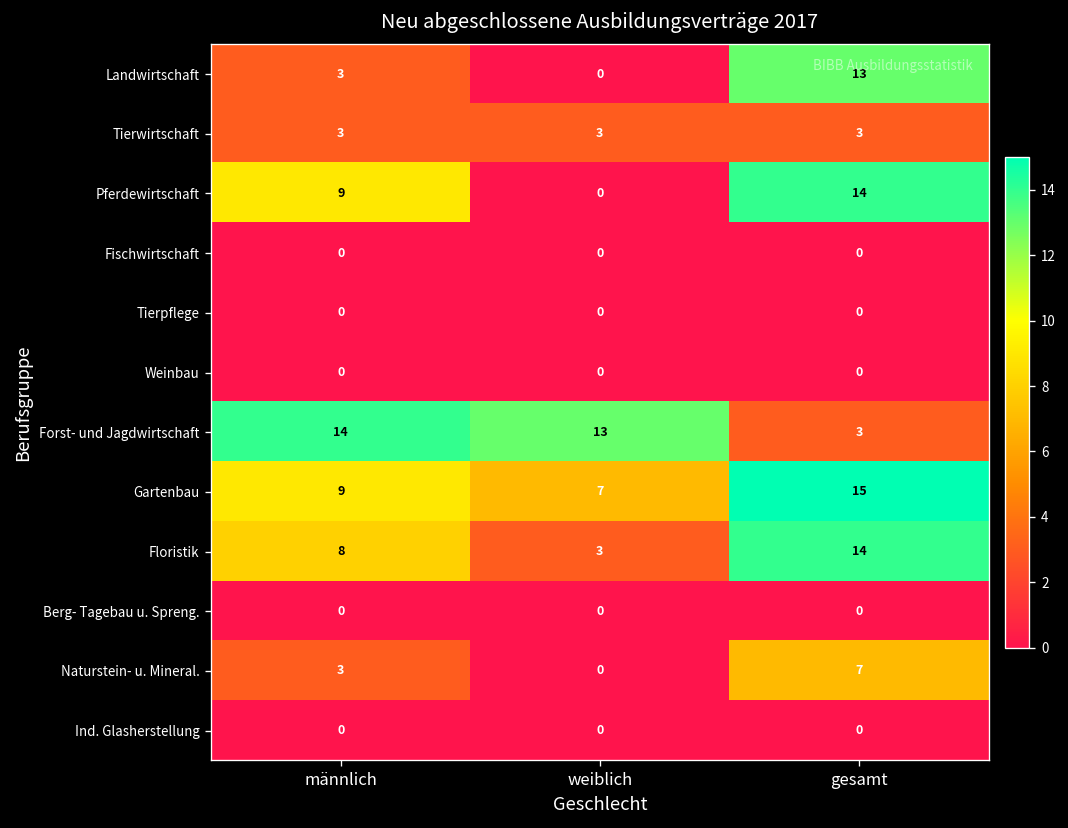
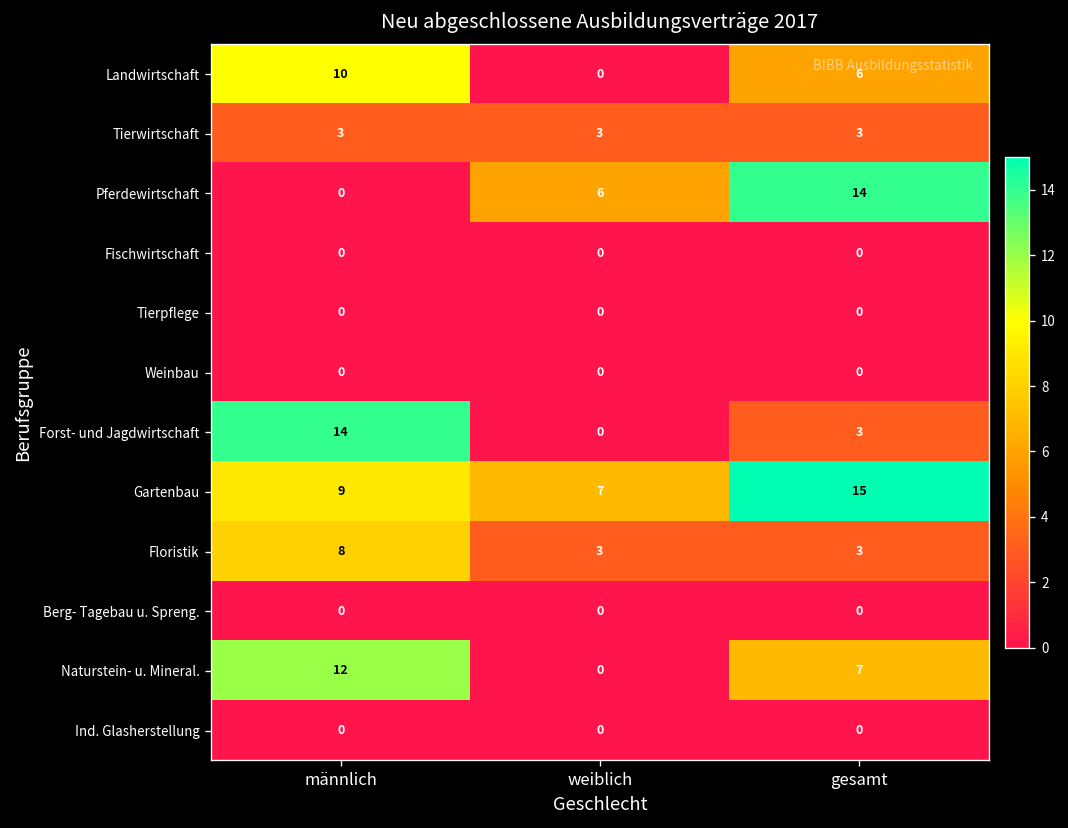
  {
    "Landwirtschaft": {
-     "männlich": 3,
+     "männlich": 10,
      "weiblich": 0,
-     "gesamt": 13
+     "gesamt": 6
    },
    "Tierwirtschaft": {
      "männlich": 3,
      "weiblich": 3,
      "gesamt": 3
    },
    "Pferdewirtschaft": {
-     "männlich": 9,
-     "weiblich": 0,
+     "männlich": 0,
+     "weiblich": 6,
      "gesamt": 14
    },
    "Fischwirtschaft": {
      "männlich": 0,
      "weiblich": 0,
      "gesamt": 0
    },
    "Tierpflege": {
      "männlich": 0,
      "weiblich": 0,
      "gesamt": 0
    },
    "Weinbau": {
      "männlich": 0,
      "weiblich": 0,
      "gesamt": 0
    },
    "Forst- und Jagdwirtschaft": {
      "männlich": 14,
-     "weiblich": 13,
+     "weiblich": 0,
      "gesamt": 3
    },
    "Gartenbau": {
      "männlich": 9,
      "weiblich": 7,
      "gesamt": 15
    },
    "Floristik": {
      "männlich": 8,
      "weiblich": 3,
-     "gesamt": 14
+     "gesamt": 3
    },
    "Berg- Tagebau u. Spreng.": {
      "männlich": 0,
      "weiblich": 0,
      "gesamt": 0
    },
    "Naturstein- u. Mineral.": {
-     "männlich": 3,
+     "männlich": 12,
      "weiblich": 0,
      "gesamt": 7
    },
    "Ind. Glasherstellung": {
      "männlich": 0,
      "weiblich": 0,
      "gesamt": 0
    }
  }
